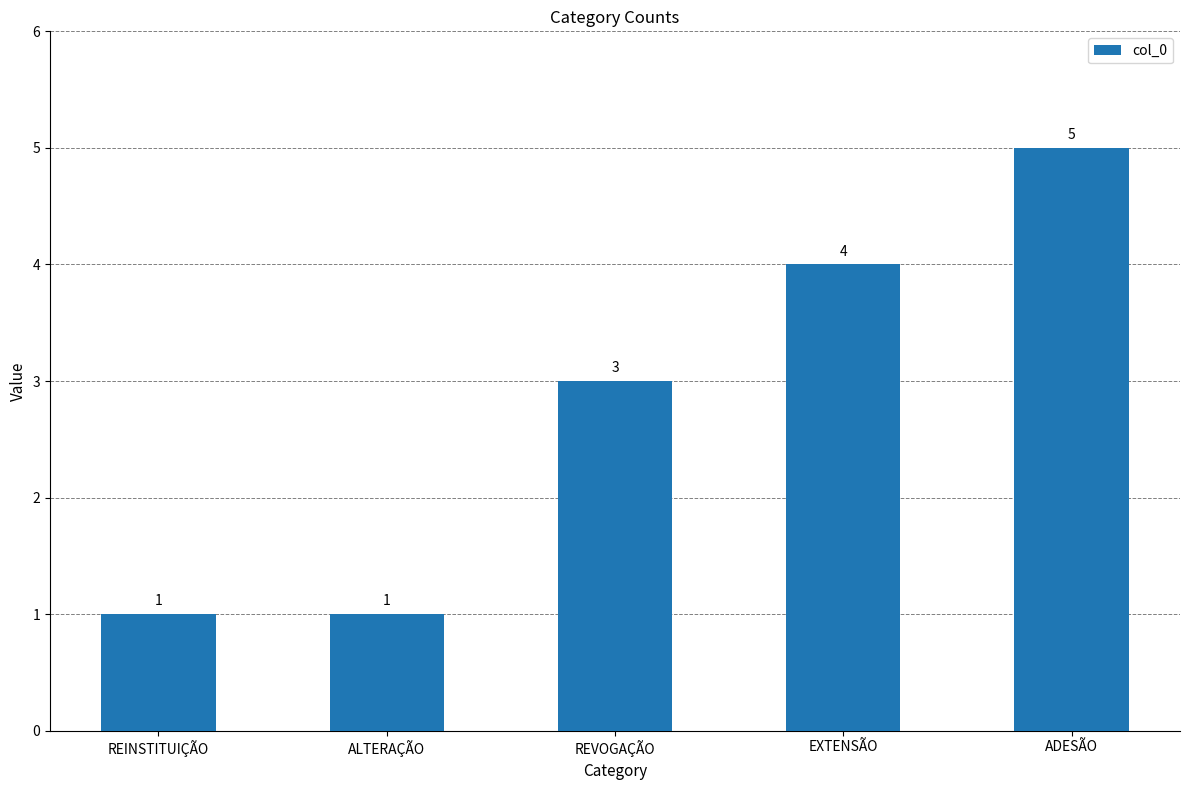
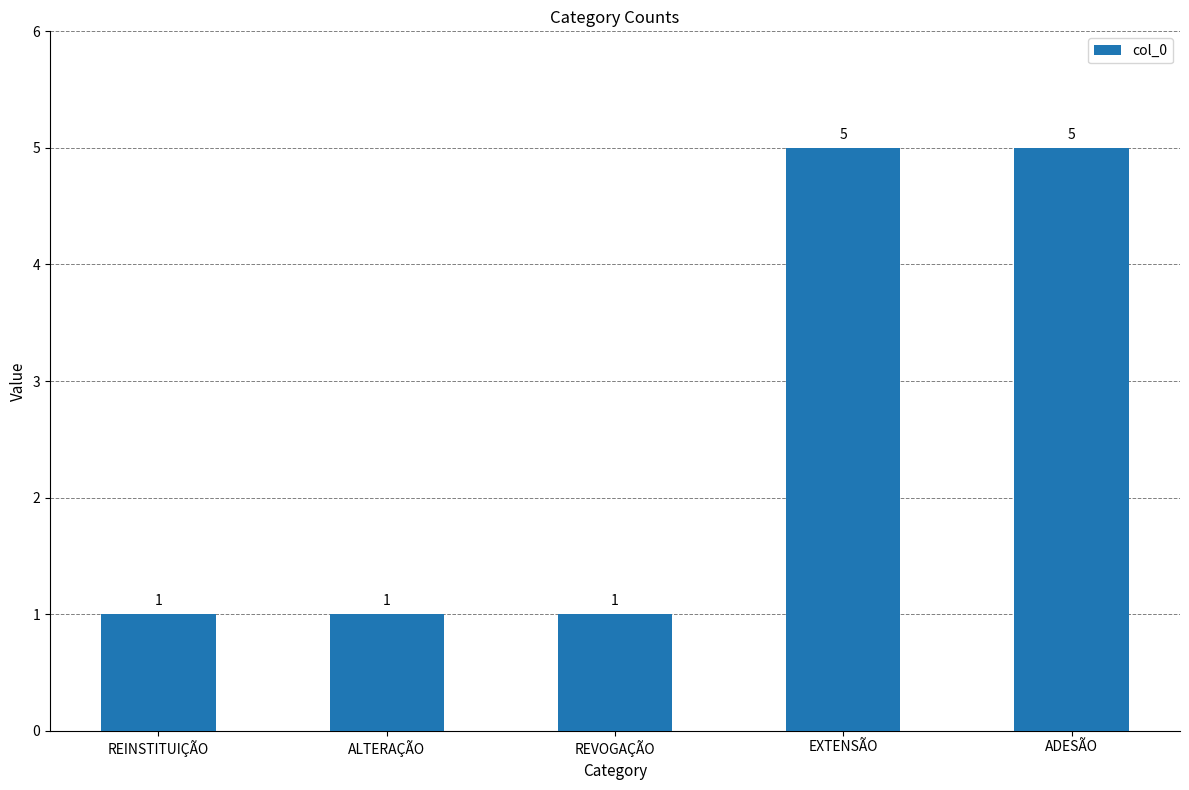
  {
    "REINSTITUIÇÃO": 1,
    "ALTERAÇÃO": 1,
-   "REVOGAÇÃO": 3,
-   "EXTENSÃO": 4,
+   "REVOGAÇÃO": 1,
+   "EXTENSÃO": 5,
    "ADESÃO": 5
  }
